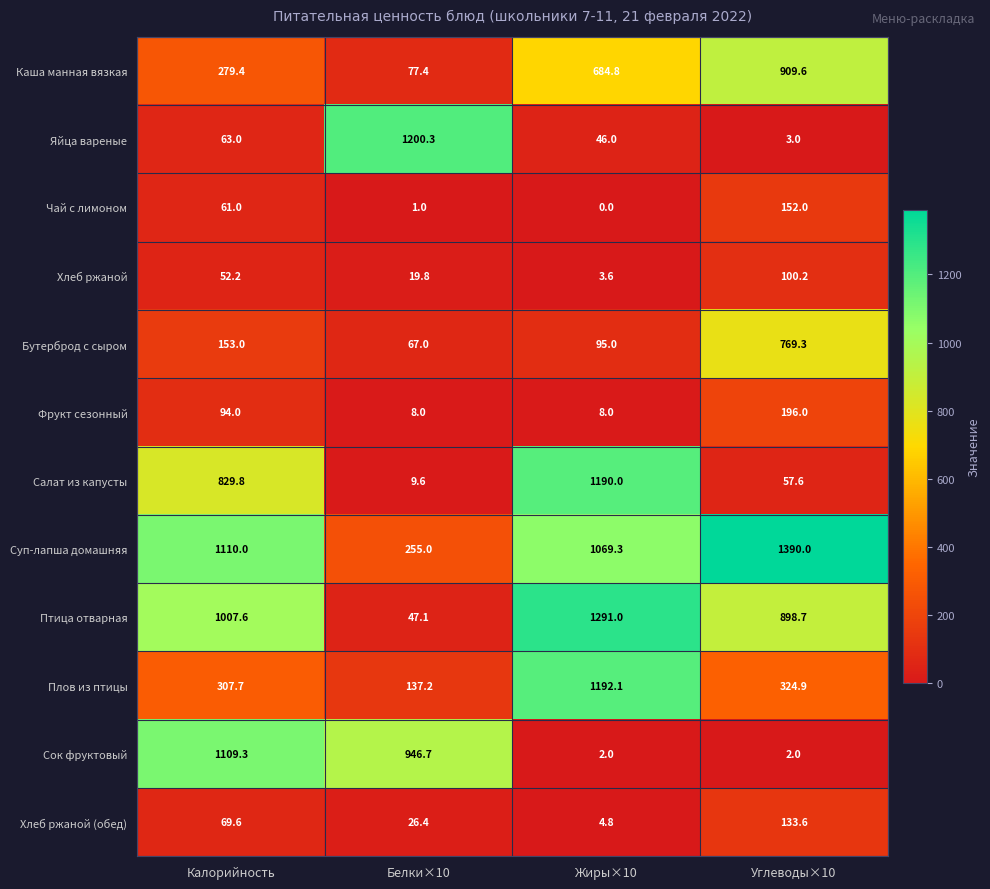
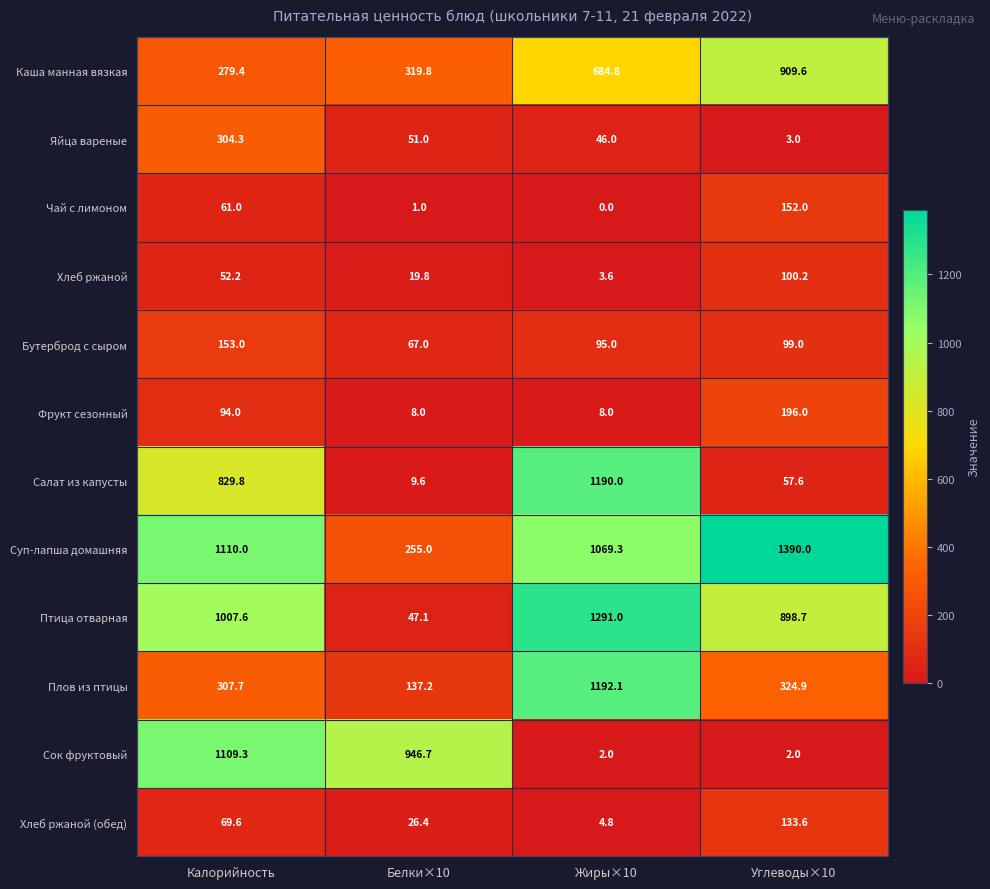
  {
    "Каша манная вязкая": {
      "Калорийность": 279.4,
-     "Белки×10": 77.4,
+     "Белки×10": 319.8,
      "Жиры×10": 684.8,
      "Углеводы×10": 909.6
    },
    "Яйца вареные": {
-     "Калорийность": 63.0,
-     "Белки×10": 1200.3,
+     "Калорийность": 304.3,
+     "Белки×10": 51.0,
      "Жиры×10": 46.0,
      "Углеводы×10": 3.0
    },
    "Чай с лимоном": {
      "Калорийность": 61.0,
      "Белки×10": 1.0,
      "Жиры×10": 0.0,
      "Углеводы×10": 152.0
    },
    "Хлеб ржаной": {
      "Калорийность": 52.2,
      "Белки×10": 19.8,
      "Жиры×10": 3.6,
      "Углеводы×10": 100.2
    },
    "Бутерброд с сыром": {
      "Калорийность": 153.0,
      "Белки×10": 67.0,
      "Жиры×10": 95.0,
-     "Углеводы×10": 769.3
+     "Углеводы×10": 99.0
    },
    "Фрукт сезонный": {
      "Калорийность": 94.0,
      "Белки×10": 8.0,
      "Жиры×10": 8.0,
      "Углеводы×10": 196.0
    },
    "Салат из капусты": {
      "Калорийность": 829.8,
      "Белки×10": 9.6,
      "Жиры×10": 1190.0,
      "Углеводы×10": 57.6
    },
    "Суп-лапша домашняя": {
      "Калорийность": 1110.0,
      "Белки×10": 255.0,
      "Жиры×10": 1069.3,
      "Углеводы×10": 1390.0
    },
    "Птица отварная": {
      "Калорийность": 1007.6,
      "Белки×10": 47.1,
      "Жиры×10": 1291.0,
      "Углеводы×10": 898.7
    },
    "Плов из птицы": {
      "Калорийность": 307.7,
      "Белки×10": 137.2,
      "Жиры×10": 1192.1,
      "Углеводы×10": 324.9
    },
    "Сок фруктовый": {
      "Калорийность": 1109.3,
      "Белки×10": 946.7,
      "Жиры×10": 2.0,
      "Углеводы×10": 2.0
    },
    "Хлеб ржаной (обед)": {
      "Калорийность": 69.6,
      "Белки×10": 26.4,
      "Жиры×10": 4.8,
      "Углеводы×10": 133.6
    }
  }
